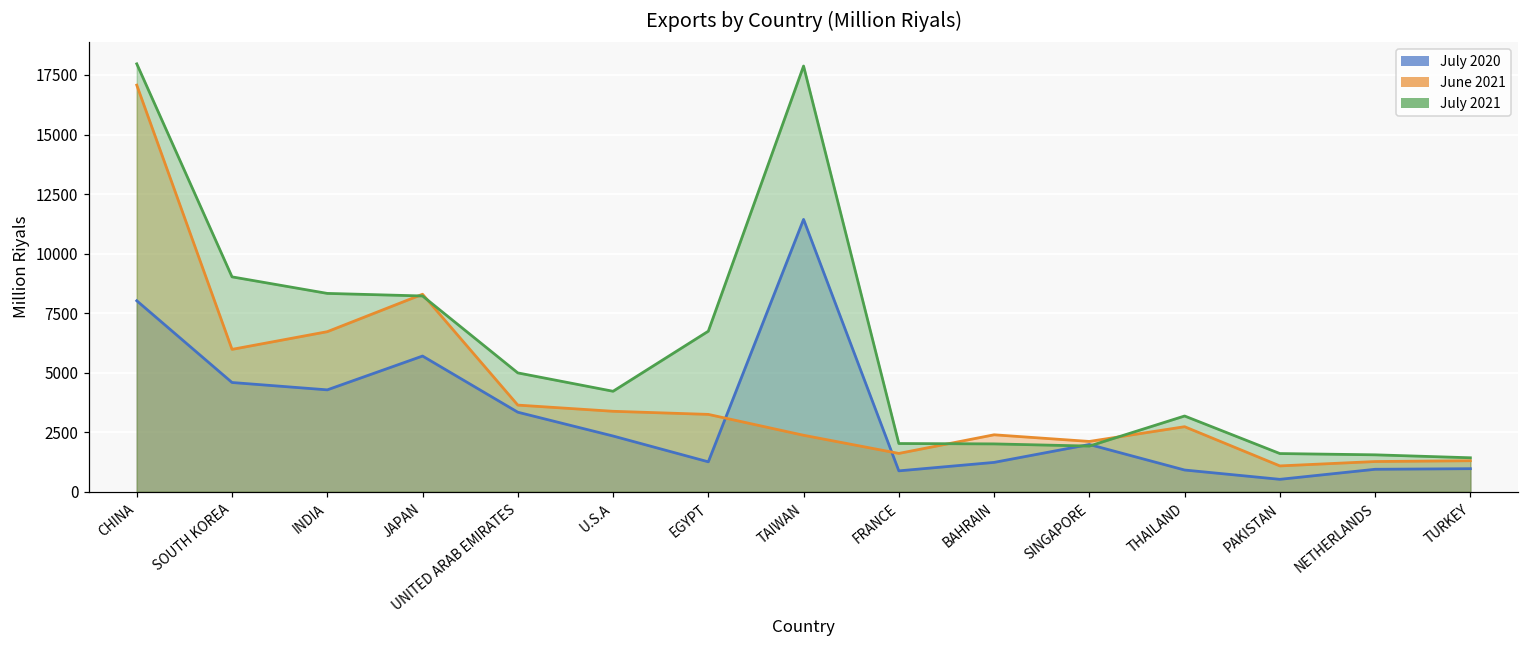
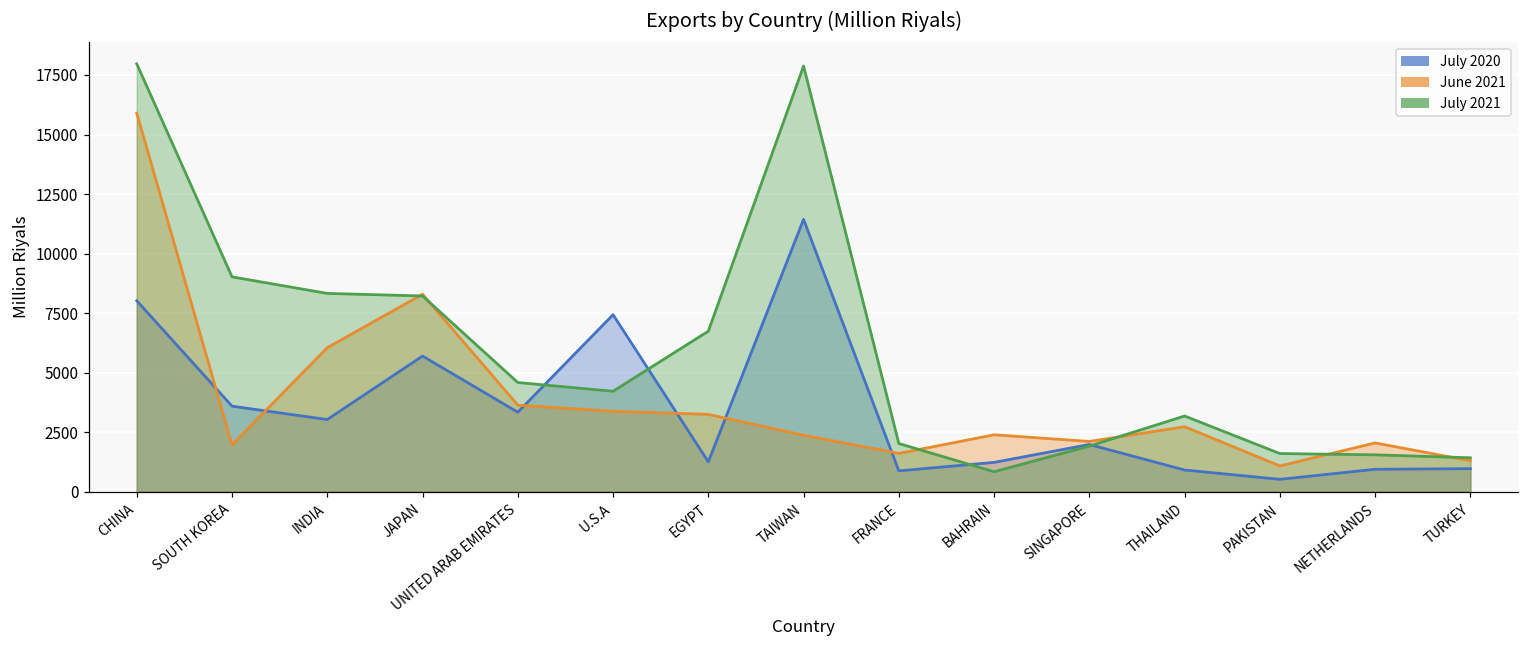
  {
    "July 2020": {
      "CHINA": 8000,
-     "SOUTH KOREA": 4600,
-     "INDIA": 4300,
+     "SOUTH KOREA": 3600,
+     "INDIA": 3000,
      "JAPAN": 5700,
      "UNITED ARAB EMIRATES": 3300,
-     "U.S.A": 2300,
+     "U.S.A": 7400,
      "EGYPT": 1300,
      "TAIWAN": 11400,
      "FRANCE": 900,
      "BAHRAIN": 1200,
      "THAILAND": 900,
      "PAKISTAN": 500,
      "NETHERLANDS": 900,
      "TURKEY": 1000
    },
    "June 2021": {
-     "CHINA": 17100,
-     "SOUTH KOREA": 6000,
-     "INDIA": 6700,
+     "CHINA": 15900,
+     "SOUTH KOREA": 2000,
+     "INDIA": 6100,
      "UNITED ARAB EMIRATES": 3600,
      "U.S.A": 3400,
      "EGYPT": 3300,
      "TAIWAN": 2400,
      "FRANCE": 1600,
      "BAHRAIN": 2400,
      "SINGAPORE": 2100,
      "THAILAND": 2700,
      "PAKISTAN": 1100,
-     "NETHERLANDS": 1300,
+     "NETHERLANDS": 2100,
      "TURKEY": 1300
    },
    "July 2021": {
      "CHINA": 18000,
      "SOUTH KOREA": 9000,
      "INDIA": 8300,
-     "UNITED ARAB EMIRATES": 5000,
+     "UNITED ARAB EMIRATES": 4600,
      "U.S.A": 4200,
      "EGYPT": 6700,
      "TAIWAN": 17900,
      "FRANCE": 2000,
-     "BAHRAIN": 2000,
+     "BAHRAIN": 800,
      "THAILAND": 3200,
      "PAKISTAN": 1600,
      "NETHERLANDS": 1600,
      "TURKEY": 1400
    }
  }
